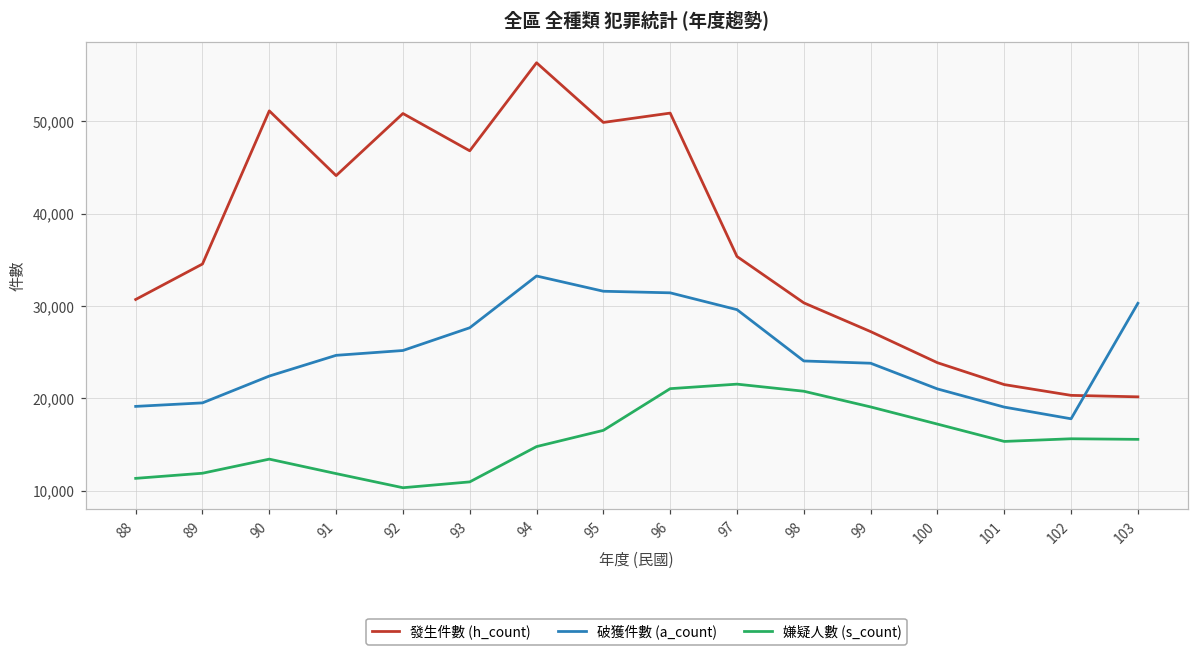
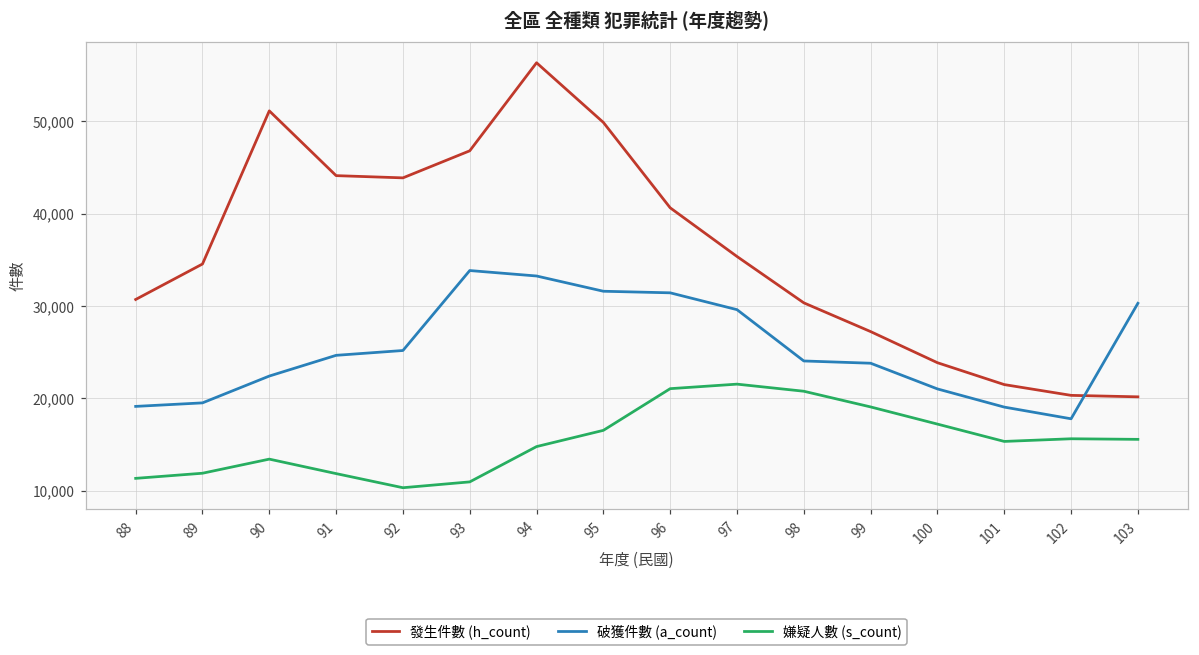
  {
    "發生件數 (h_count)": {
      "88": "31,000",
      "89": "35,000",
      "90": "51,000",
      "91": "44,000",
-     "92": "51,000",
+     "92": "44,000",
      "93": "47,000",
      "94": "56,000",
      "95": "50,000",
-     "96": "51,000",
+     "96": "41,000",
      "97": "35,000",
      "98": "30,000",
      "99": "27,000",
      "100": "24,000",
      "101": "21,000",
      "102": "20,000",
      "103": "20,000"
    },
    "破獲件數 (a_count)": {
      "88": "19,000",
      "89": "20,000",
      "90": "22,000",
      "91": "25,000",
      "92": "25,000",
-     "93": "28,000",
+     "93": "34,000",
      "94": "33,000",
      "95": "32,000",
      "96": "31,000",
      "97": "30,000",
      "98": "24,000",
      "99": "24,000",
      "100": "21,000",
      "101": "19,000",
      "102": "18,000",
      "103": "30,000"
    },
    "嫌疑人數 (s_count)": {
      "88": "11,000",
      "89": "12,000",
      "90": "13,000",
      "91": "12,000",
      "92": "10,000",
      "93": "11,000",
      "94": "15,000",
      "95": "17,000",
      "96": "21,000",
      "97": "22,000",
      "98": "21,000",
      "99": "19,000",
      "100": "17,000",
      "101": "15,000",
      "102": "16,000",
      "103": "16,000"
    }
  }
